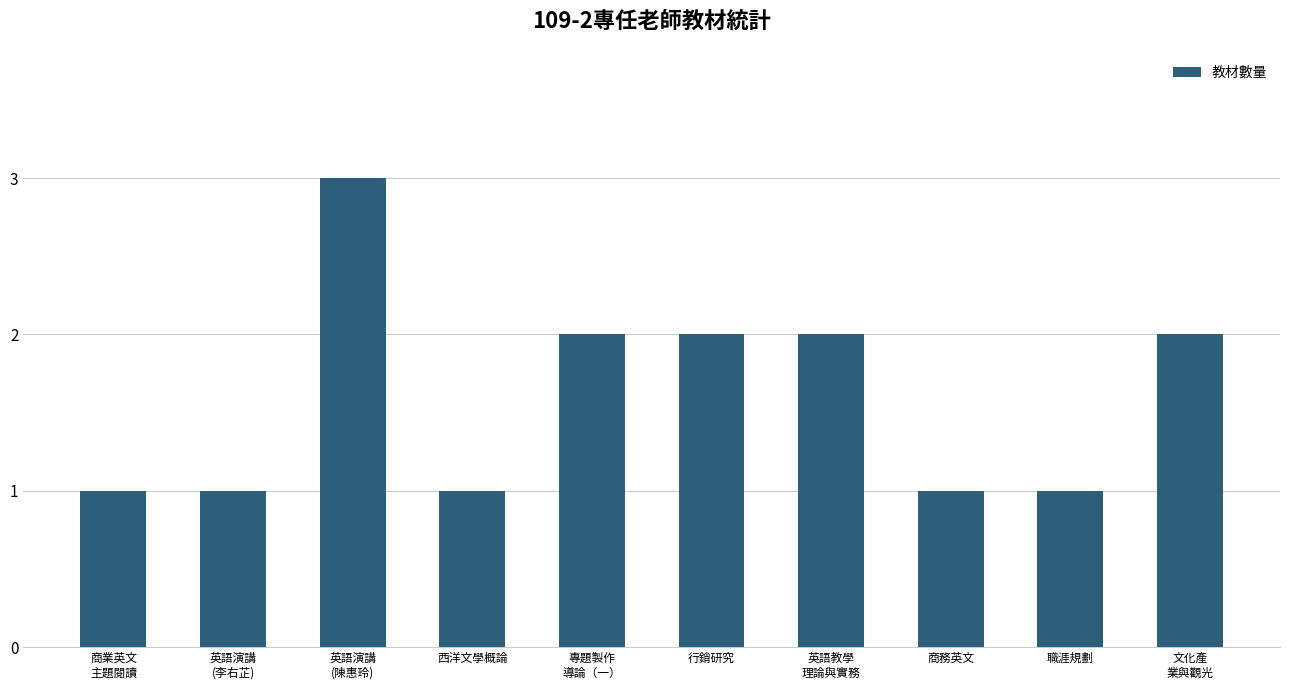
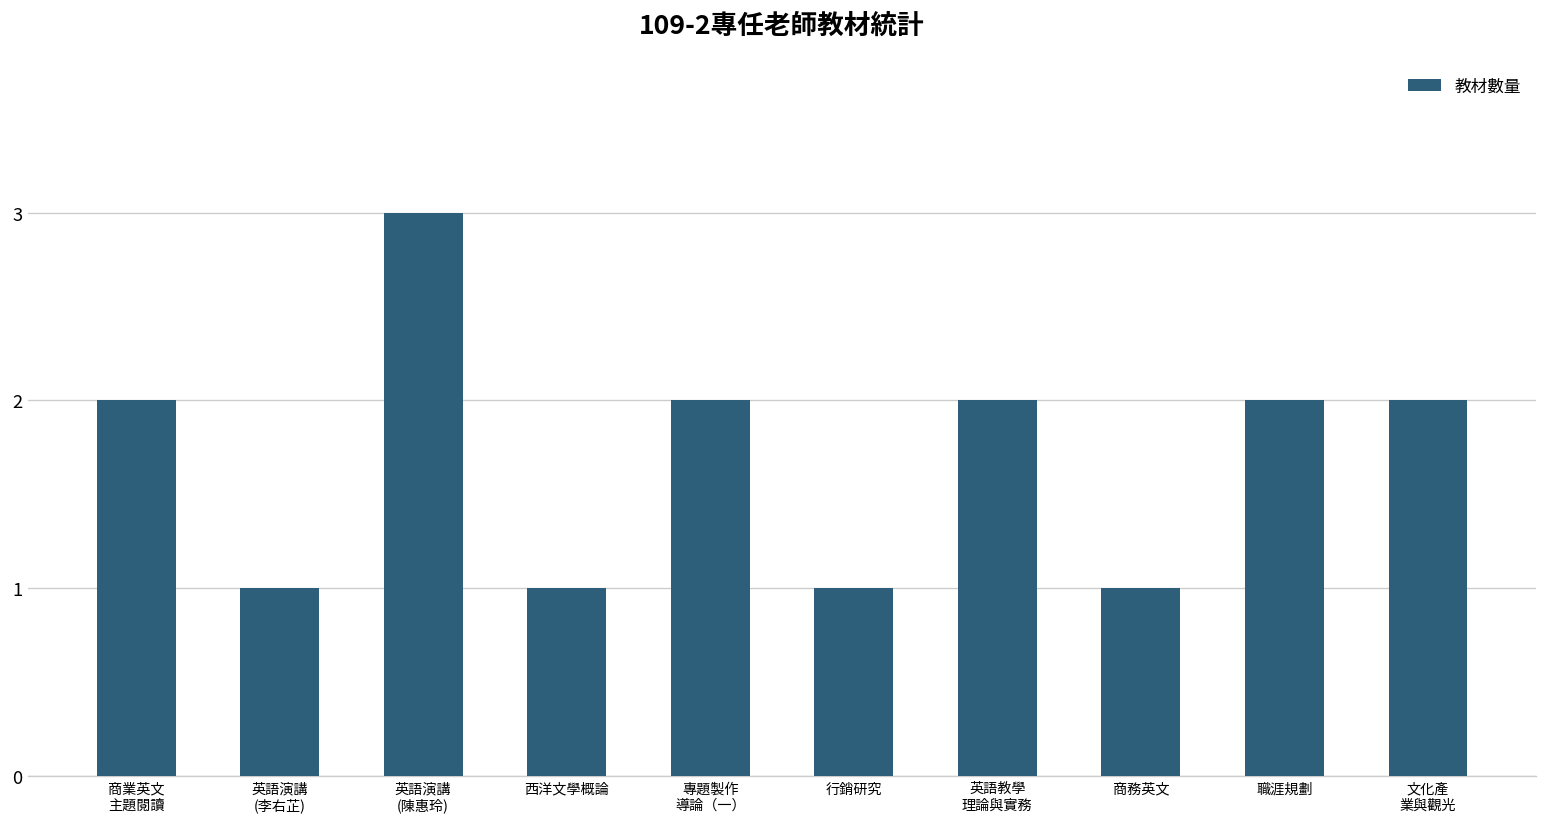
  {
-   "商業英文 主題閱讀": 1,
+   "商業英文 主題閱讀": 2,
    "英語演講 (李右芷)": 1,
    "英語演講 (陳惠玲)": 3,
    "西洋文學概論": 1,
    "專題製作 導論（一）": 2,
-   "行銷研究": 2,
+   "行銷研究": 1,
    "英語教學 理論與實務": 2,
    "商務英文": 1,
-   "職涯規劃": 1,
+   "職涯規劃": 2,
    "文化產 業與觀光": 2
  }
